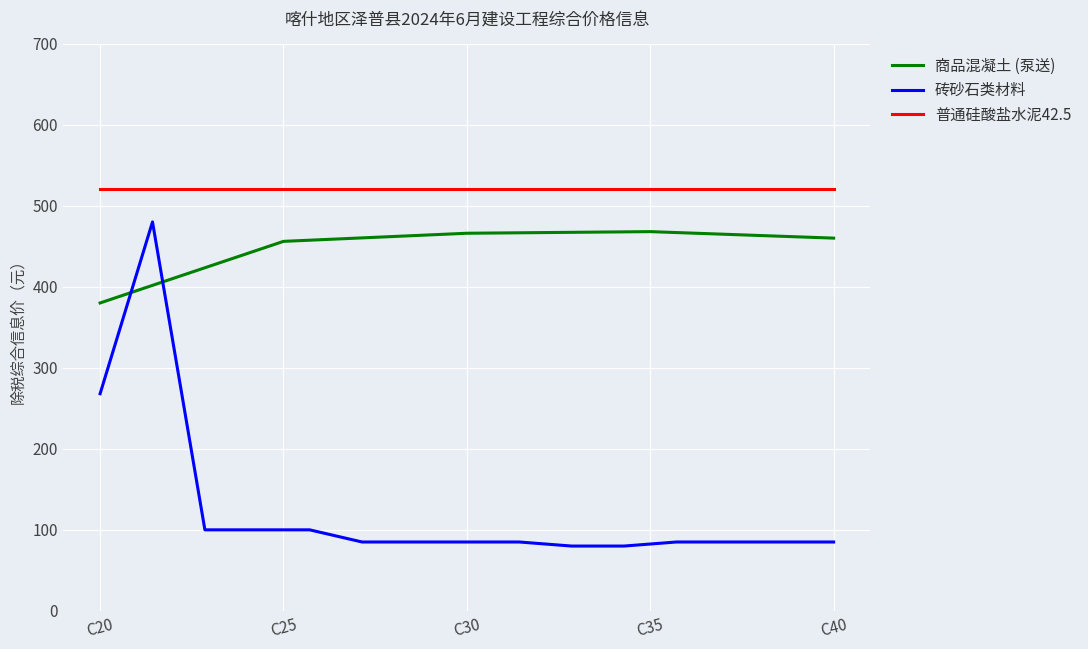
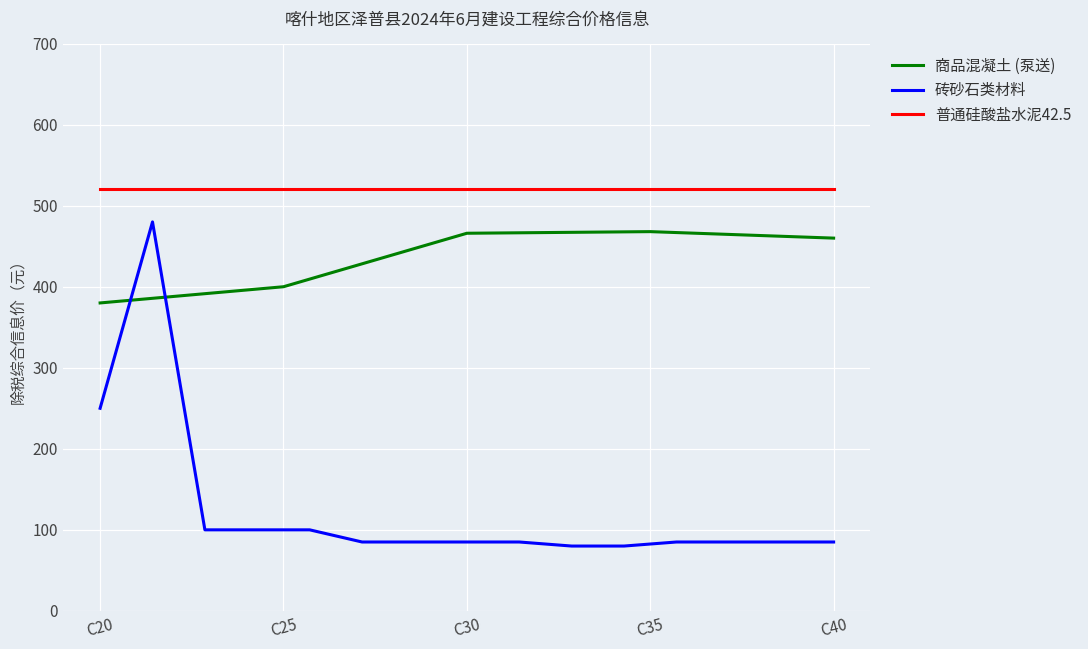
  {
    "商品混凝土 (泵送)": {
      "C20": 380,
-     "C25": 460,
+     "C25": 400,
      "C30": 470,
      "C35": 470,
      "C40": 460
    },
    "砖砂石类材料": {
-     "C20": 270,
+     "C20": 250,
      "C30": 90,
      "C40": 90
    },
    "普通硅酸盐水泥42.5": {
      "C20": 520,
      "C25": 520,
      "C30": 520,
      "C35": 520,
      "C40": 520
    }
  }
